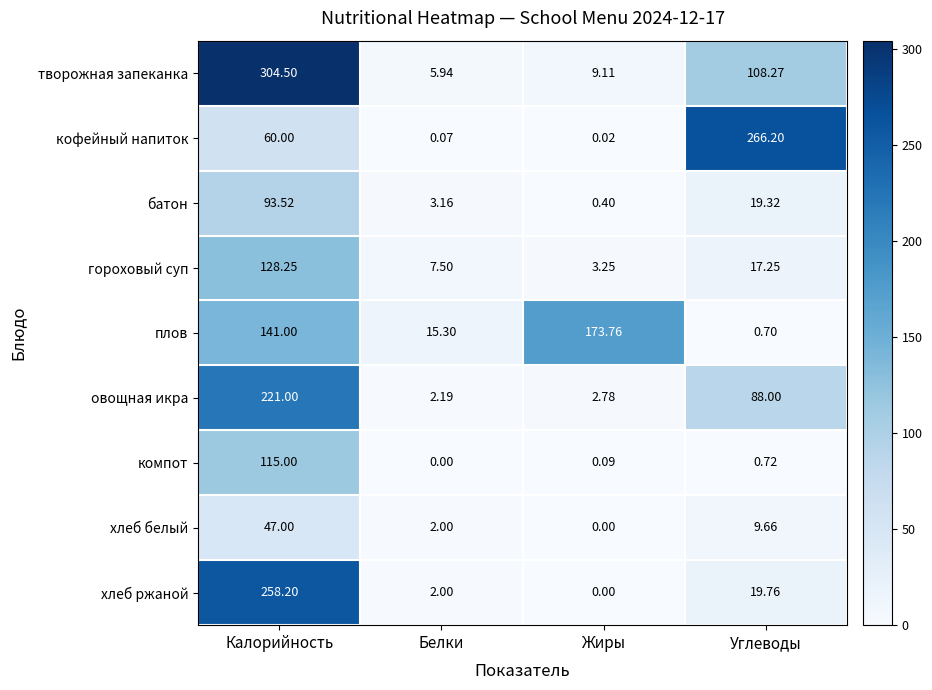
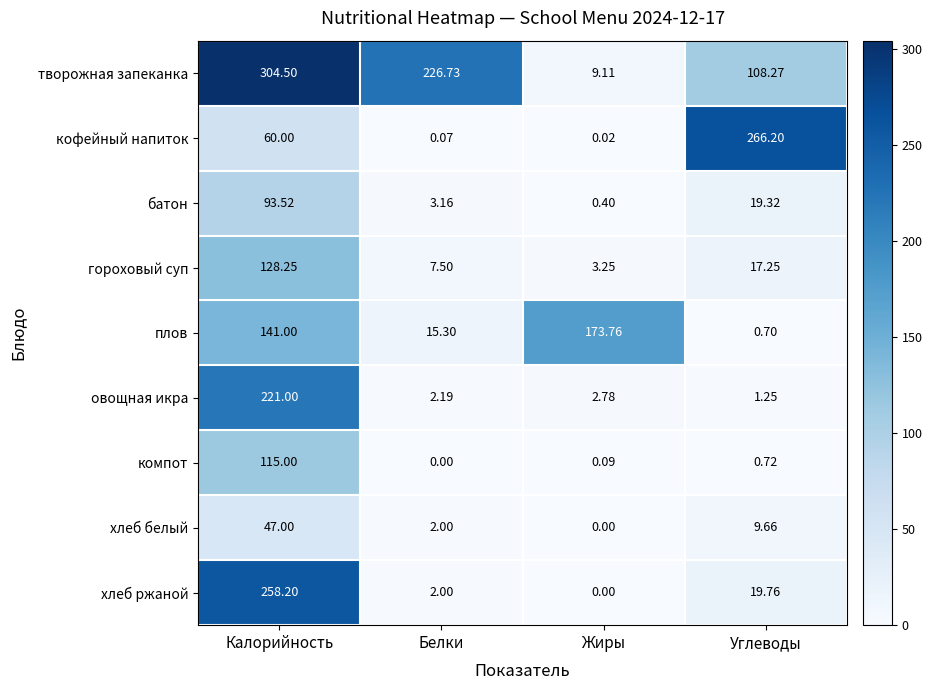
  {
    "творожная запеканка": {
      "Калорийность": 304.50,
-     "Белки": 5.94,
+     "Белки": 226.73,
      "Жиры": 9.11,
      "Углеводы": 108.27
    },
    "кофейный напиток": {
      "Калорийность": 60.00,
      "Белки": 0.07,
      "Жиры": 0.02,
      "Углеводы": 266.20
    },
    "батон": {
      "Калорийность": 93.52,
      "Белки": 3.16,
      "Жиры": 0.40,
      "Углеводы": 19.32
    },
    "гороховый суп": {
      "Калорийность": 128.25,
      "Белки": 7.50,
      "Жиры": 3.25,
      "Углеводы": 17.25
    },
    "плов": {
      "Калорийность": 141.00,
      "Белки": 15.30,
      "Жиры": 173.76,
      "Углеводы": 0.70
    },
    "овощная икра": {
      "Калорийность": 221.00,
      "Белки": 2.19,
      "Жиры": 2.78,
-     "Углеводы": 88.00
+     "Углеводы": 1.25
    },
    "компот": {
      "Калорийность": 115.00,
      "Белки": 0.00,
      "Жиры": 0.09,
      "Углеводы": 0.72
    },
    "хлеб белый": {
      "Калорийность": 47.00,
      "Белки": 2.00,
      "Жиры": 0.00,
      "Углеводы": 9.66
    },
    "хлеб ржаной": {
      "Калорийность": 258.20,
      "Белки": 2.00,
      "Жиры": 0.00,
      "Углеводы": 19.76
    }
  }
